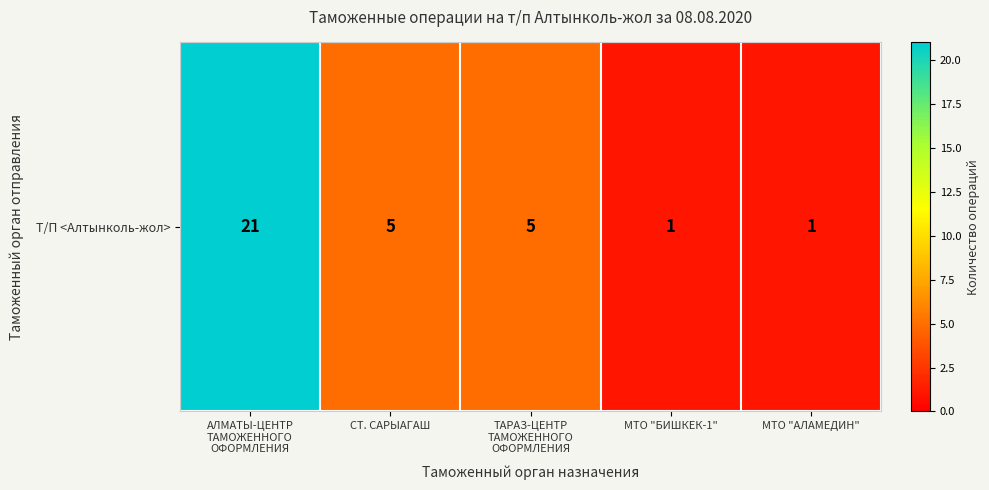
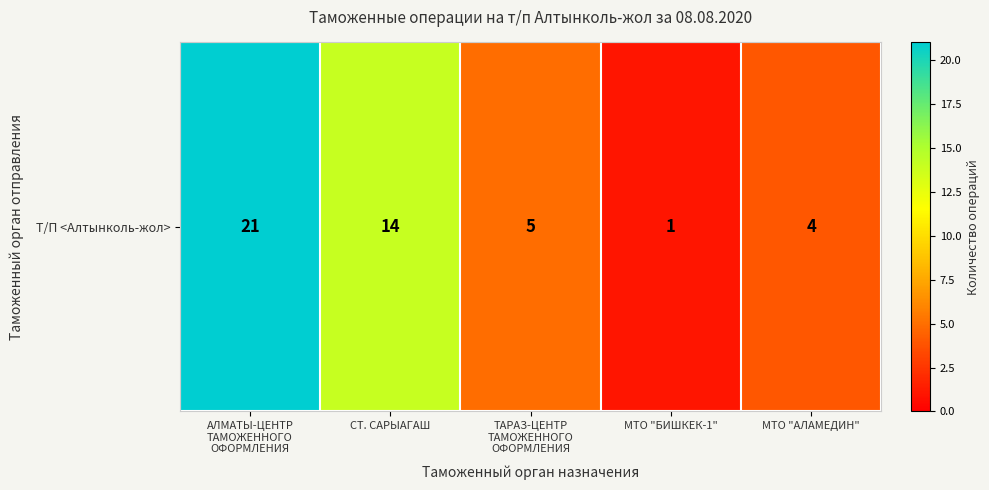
  {
    "Т/П <Алтынколь-жол>": {
      "АЛМАТЫ-ЦЕНТР ТАМОЖЕННОГО ОФОРМЛЕНИЯ": 21,
-     "СТ. САРЫАГАШ": 5,
+     "СТ. САРЫАГАШ": 14,
      "ТАРАЗ-ЦЕНТР ТАМОЖЕННОГО ОФОРМЛЕНИЯ": 5,
      "МТО \"БИШКЕК-1\"": 1,
-     "МТО \"АЛАМЕДИН\"": 1
+     "МТО \"АЛАМЕДИН\"": 4
    }
  }
